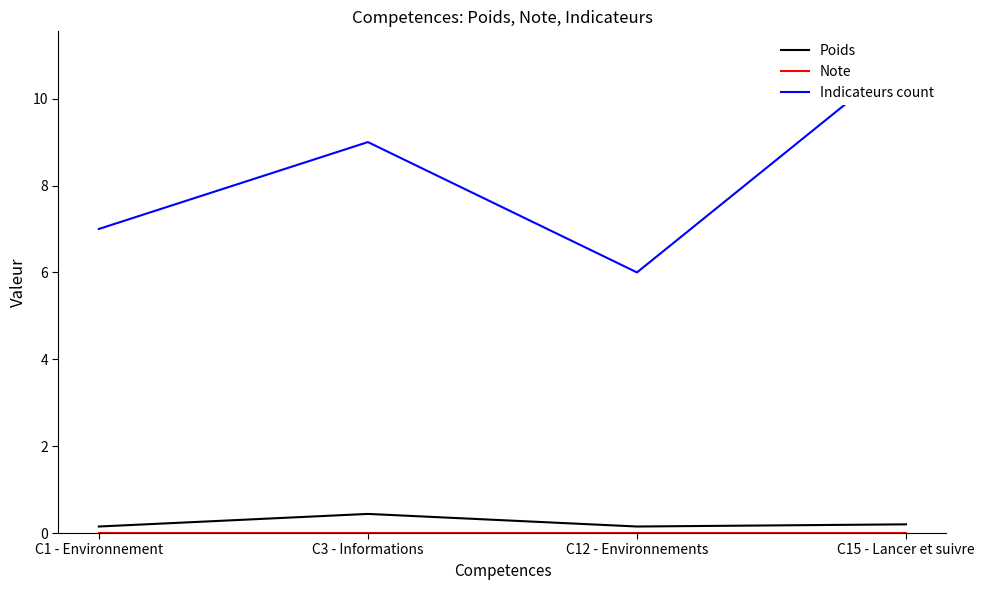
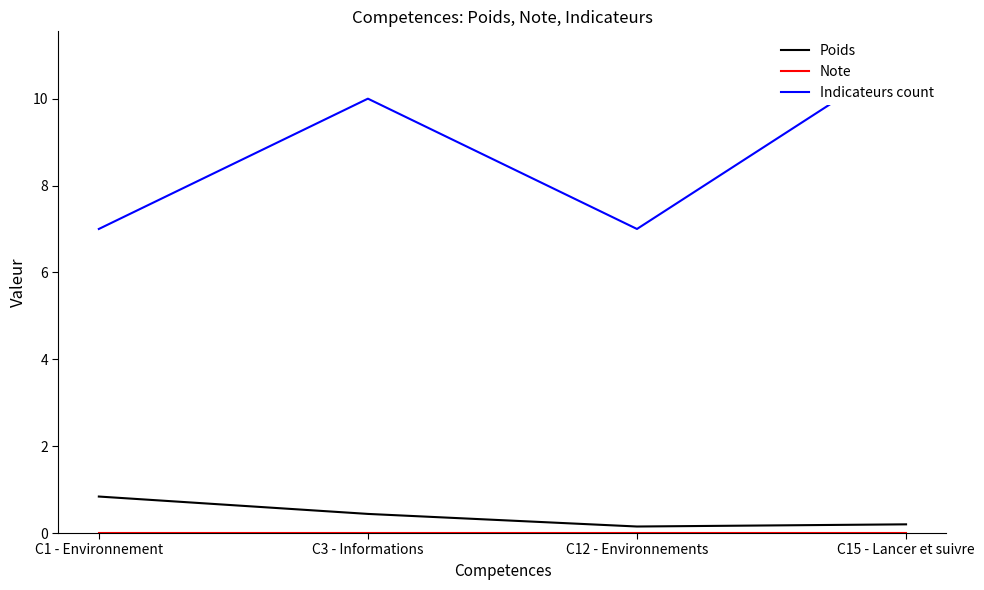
  {
    "Poids": {
-     "C1 - Environnement": 0.2,
+     "C1 - Environnement": 0.8,
      "C3 - Informations": 0.4,
      "C12 - Environnements": 0.2,
      "C15 - Lancer et suivre": 0.2
    },
    "Note": {
      "C1 - Environnement": 0.0,
      "C3 - Informations": 0.0,
      "C12 - Environnements": 0.0,
      "C15 - Lancer et suivre": 0.0
    },
    "Indicateurs count": {
      "C1 - Environnement": 7,
-     "C3 - Informations": 9,
-     "C12 - Environnements": 6
+     "C3 - Informations": 10,
+     "C12 - Environnements": 7
    }
  }
